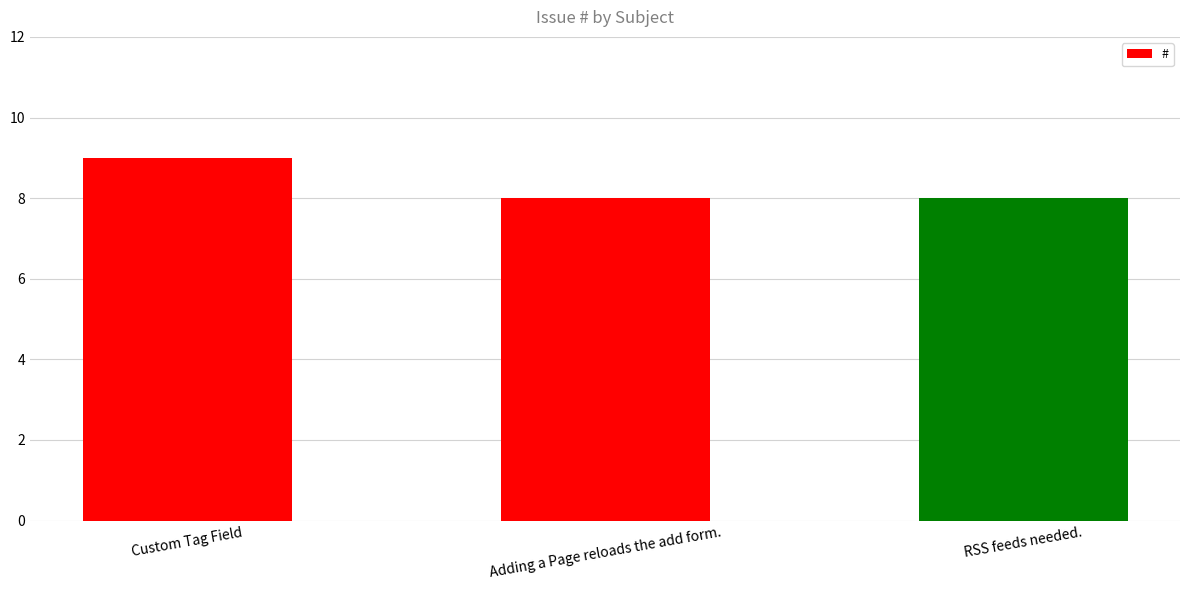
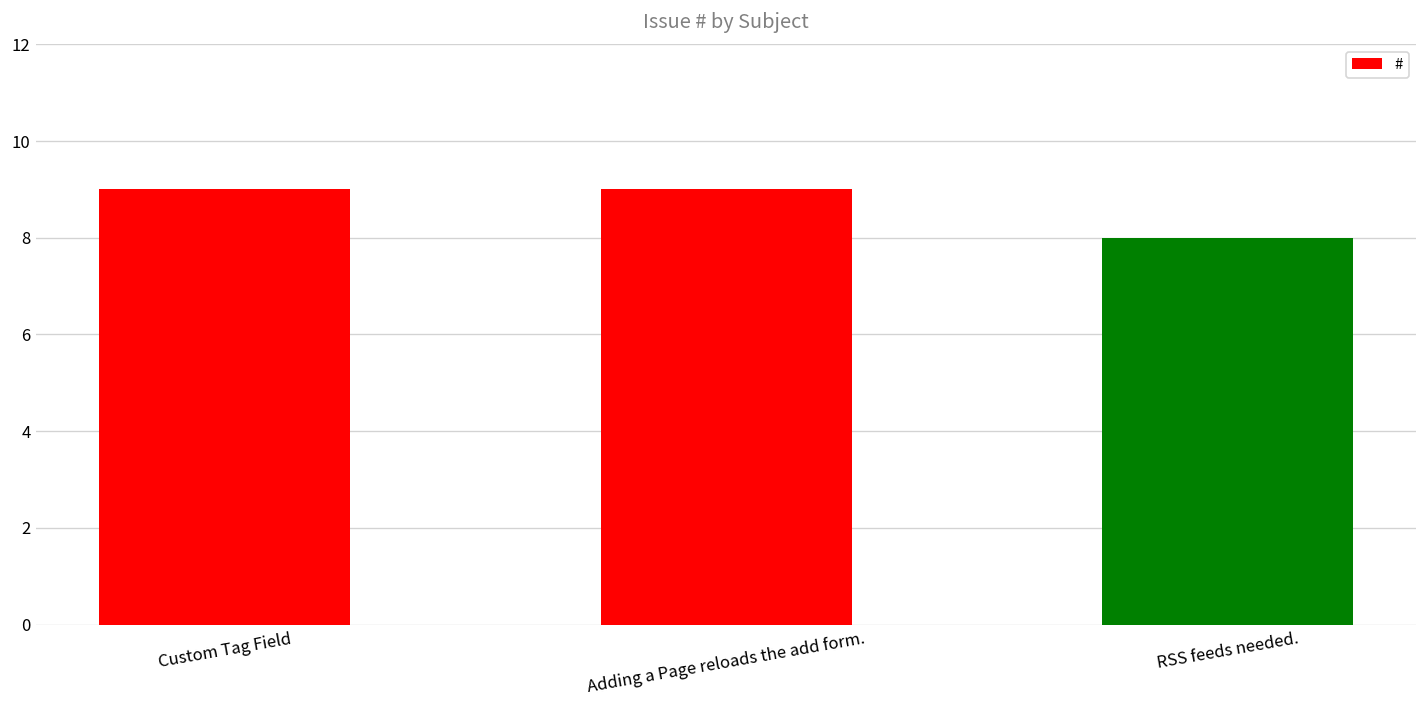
  {
    "Custom Tag Field": 9,
-   "Adding a Page reloads the add form.": 8,
+   "Adding a Page reloads the add form.": 9,
    "RSS feeds needed.": 8
  }
